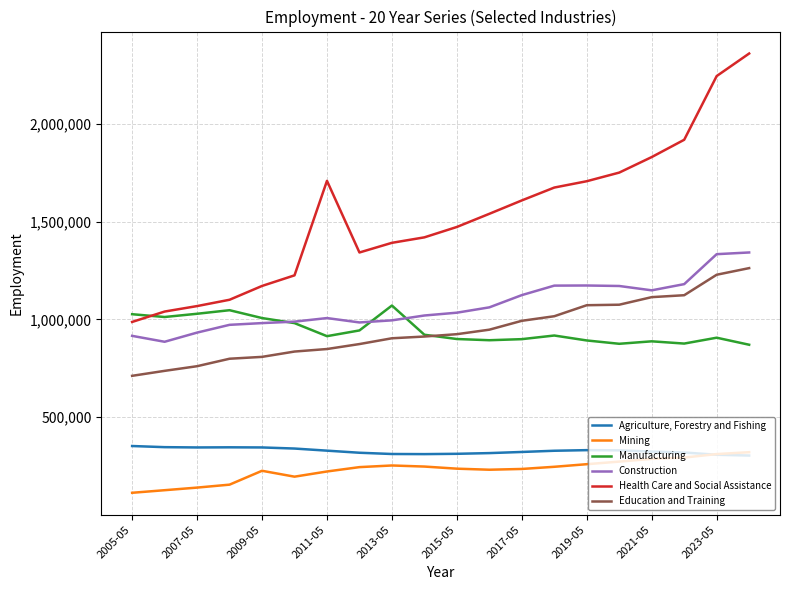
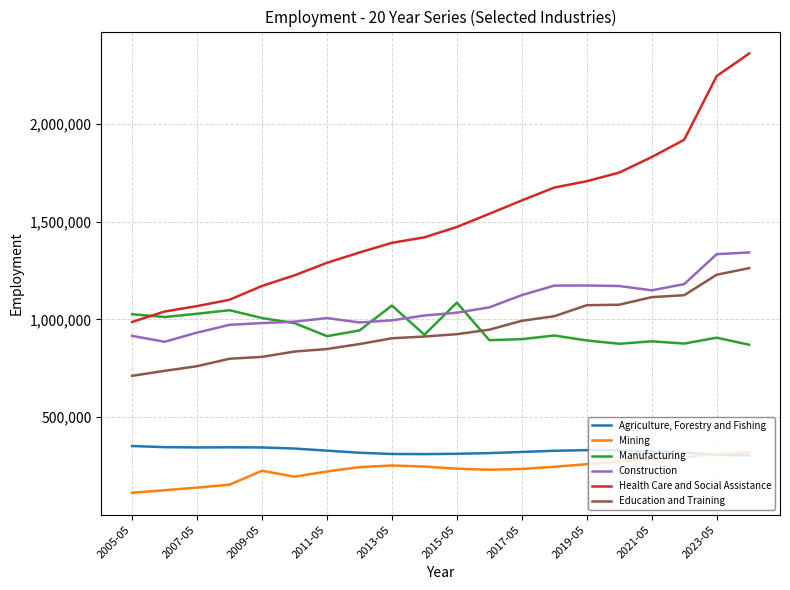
  {
    "Agriculture, Forestry and Fishing": {
      "2005-05": "350,000",
      "2007-05": "350,000",
      "2009-05": "350,000",
      "2011-05": "330,000",
      "2013-05": "310,000",
      "2015-05": "310,000",
      "2017-05": "320,000",
      "2019-05": "330,000"
    },
    "Mining": {
      "2005-05": "110,000",
      "2007-05": "140,000",
      "2009-05": "230,000",
      "2011-05": "220,000",
      "2013-05": "250,000",
      "2015-05": "240,000",
      "2017-05": "240,000",
      "2019-05": "260,000"
    },
    "Manufacturing": {
      "2005-05": "1,030,000",
      "2007-05": "1,030,000",
      "2009-05": "1,010,000",
      "2011-05": "910,000",
      "2013-05": "1,070,000",
-     "2015-05": "900,000",
+     "2015-05": "1,090,000",
      "2017-05": "900,000",
      "2019-05": "890,000",
      "2021-05": "890,000",
      "2023-05": "910,000"
    },
    "Construction": {
      "2005-05": "920,000",
      "2007-05": "930,000",
      "2009-05": "980,000",
      "2011-05": "1,010,000",
      "2013-05": "1,000,000",
      "2015-05": "1,030,000",
      "2017-05": "1,120,000",
      "2019-05": "1,170,000",
      "2021-05": "1,150,000",
      "2023-05": "1,330,000"
    },
    "Health Care and Social Assistance": {
      "2005-05": "990,000",
      "2007-05": "1,070,000",
      "2009-05": "1,170,000",
-     "2011-05": "1,710,000",
+     "2011-05": "1,290,000",
      "2013-05": "1,390,000",
      "2015-05": "1,470,000",
      "2017-05": "1,610,000",
      "2019-05": "1,710,000",
      "2021-05": "1,830,000",
      "2023-05": "2,240,000"
    },
    "Education and Training": {
      "2005-05": "710,000",
      "2007-05": "760,000",
      "2009-05": "810,000",
      "2011-05": "850,000",
      "2013-05": "900,000",
      "2015-05": "920,000",
      "2017-05": "990,000",
      "2019-05": "1,070,000",
      "2021-05": "1,110,000",
      "2023-05": "1,230,000"
    }
  }
